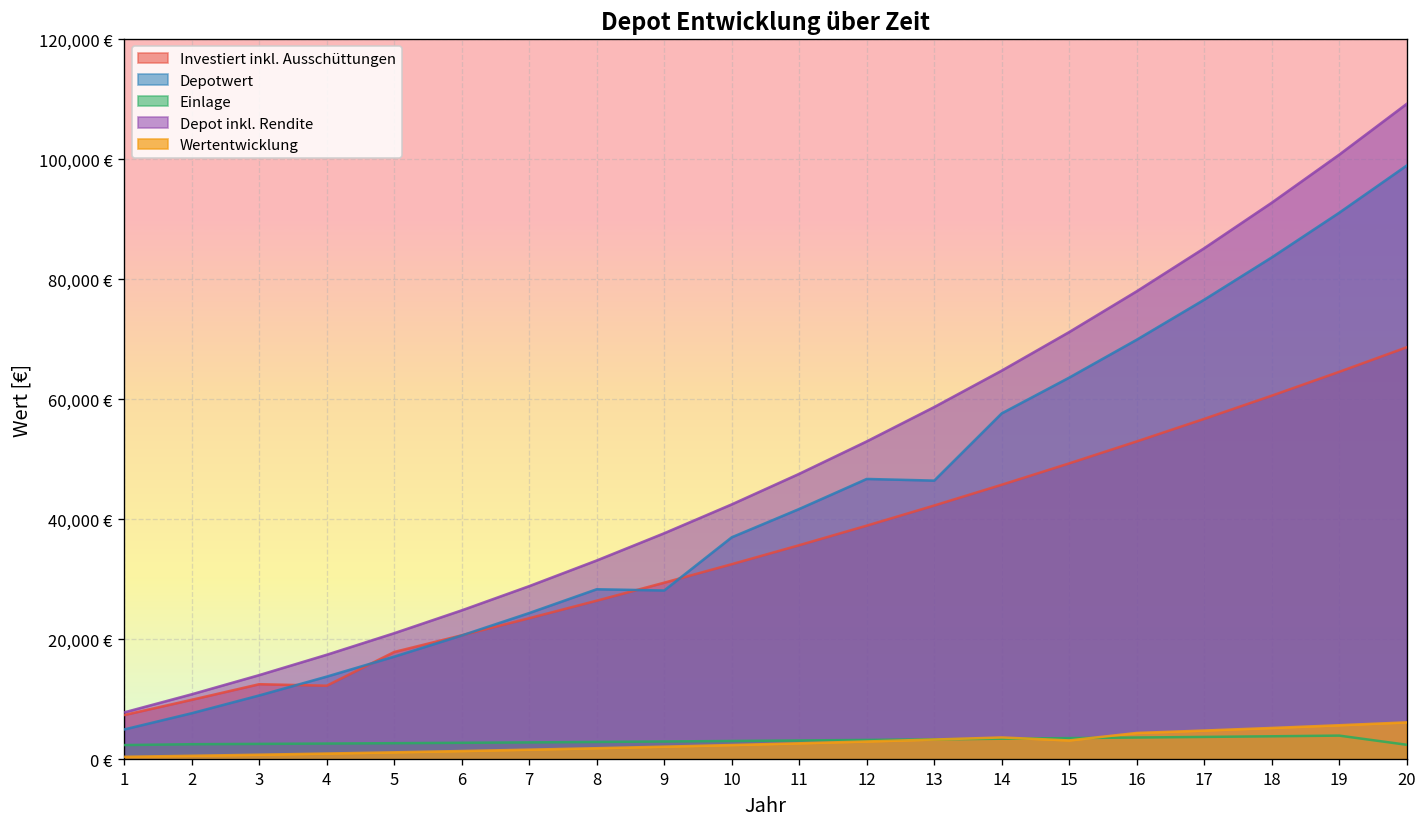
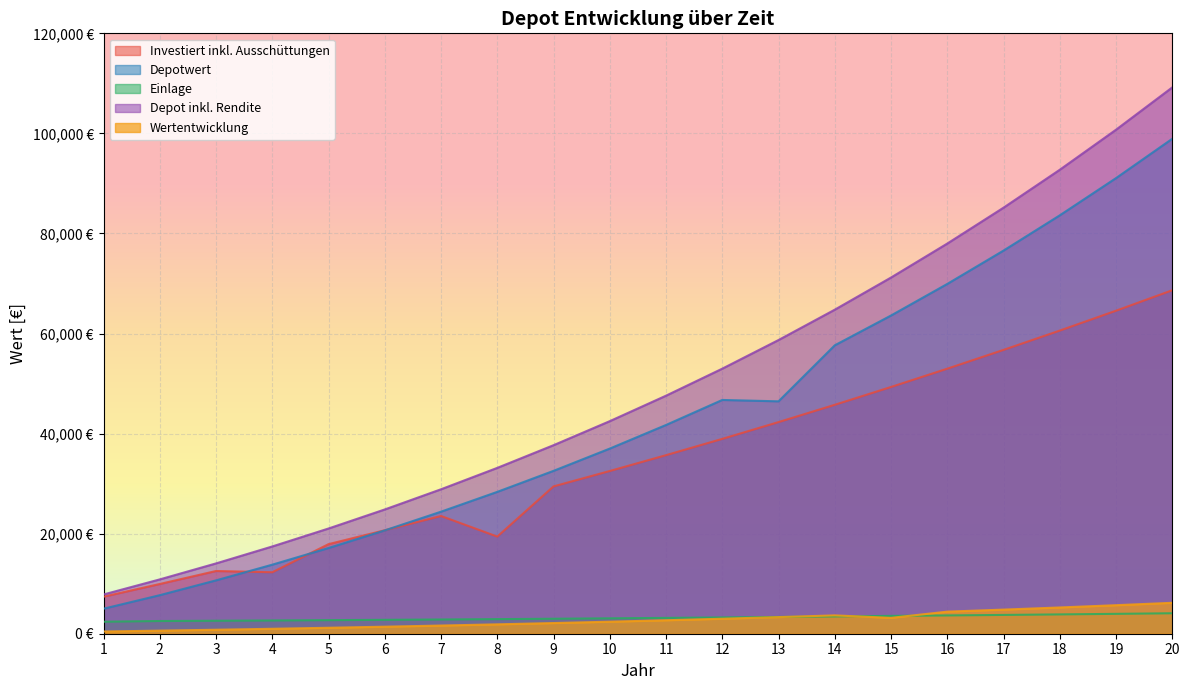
  {
    "Investiert inkl. Ausschüttungen": {
      "2": "10,000 €",
      "3": "13,000 €",
      "4": "12,000 €",
      "5": "18,000 €",
      "7": "24,000 €",
-     "8": "26,000 €",
+     "8": "19,000 €",
      "9": "29,000 €",
      "10": "33,000 €",
      "11": "36,000 €",
      "12": "39,000 €",
      "13": "42,000 €",
      "14": "46,000 €",
      "15": "49,000 €",
      "16": "53,000 €",
      "17": "57,000 €",
      "18": "61,000 €",
      "19": "65,000 €",
      "20": "69,000 €"
    },
    "Depotwert": {
      "1": "5,000 €",
      "2": "8,000 €",
      "3": "11,000 €",
      "4": "14,000 €",
      "5": "17,000 €",
      "7": "24,000 €",
      "8": "28,000 €",
-     "9": "28,000 €",
+     "9": "33,000 €",
      "10": "37,000 €",
      "11": "42,000 €",
      "12": "47,000 €",
      "13": "46,000 €",
      "14": "58,000 €",
      "15": "64,000 €",
      "16": "70,000 €",
      "17": "77,000 €",
      "18": "84,000 €",
      "19": "91,000 €",
      "20": "99,000 €"
    },
    "Einlage": {
      "1": "2,000 €",
      "2": "3,000 €",
      "3": "3,000 €",
      "4": "3,000 €",
      "5": "3,000 €",
      "6": "3,000 €",
      "7": "3,000 €",
      "8": "3,000 €",
      "9": "3,000 €",
      "10": "3,000 €",
      "16": "4,000 €",
      "17": "4,000 €",
      "18": "4,000 €",
      "19": "4,000 €",
-     "20": "2,000 €"
+     "20": "4,000 €"
    },
    "Depot inkl. Rendite": {
      "2": "11,000 €",
      "3": "14,000 €",
      "4": "17,000 €",
      "5": "21,000 €",
      "6": "25,000 €",
      "7": "29,000 €",
      "8": "33,000 €",
      "9": "38,000 €",
      "10": "42,000 €",
      "11": "48,000 €",
      "12": "53,000 €",
      "13": "59,000 €",
      "14": "65,000 €",
      "15": "71,000 €",
      "16": "78,000 €",
      "17": "85,000 €",
      "18": "93,000 €",
      "19": "101,000 €",
      "20": "109,000 €"
    },
    "Wertentwicklung": {
      "1": "0 €",
      "2": "1,000 €",
      "3": "1,000 €",
      "4": "1,000 €",
      "5": "1,000 €",
      "6": "1,000 €",
      "7": "2,000 €",
      "8": "2,000 €",
      "9": "2,000 €",
      "10": "2,000 €",
      "16": "4,000 €",
      "17": "5,000 €",
      "18": "5,000 €",
      "19": "6,000 €",
      "20": "6,000 €"
    }
  }
